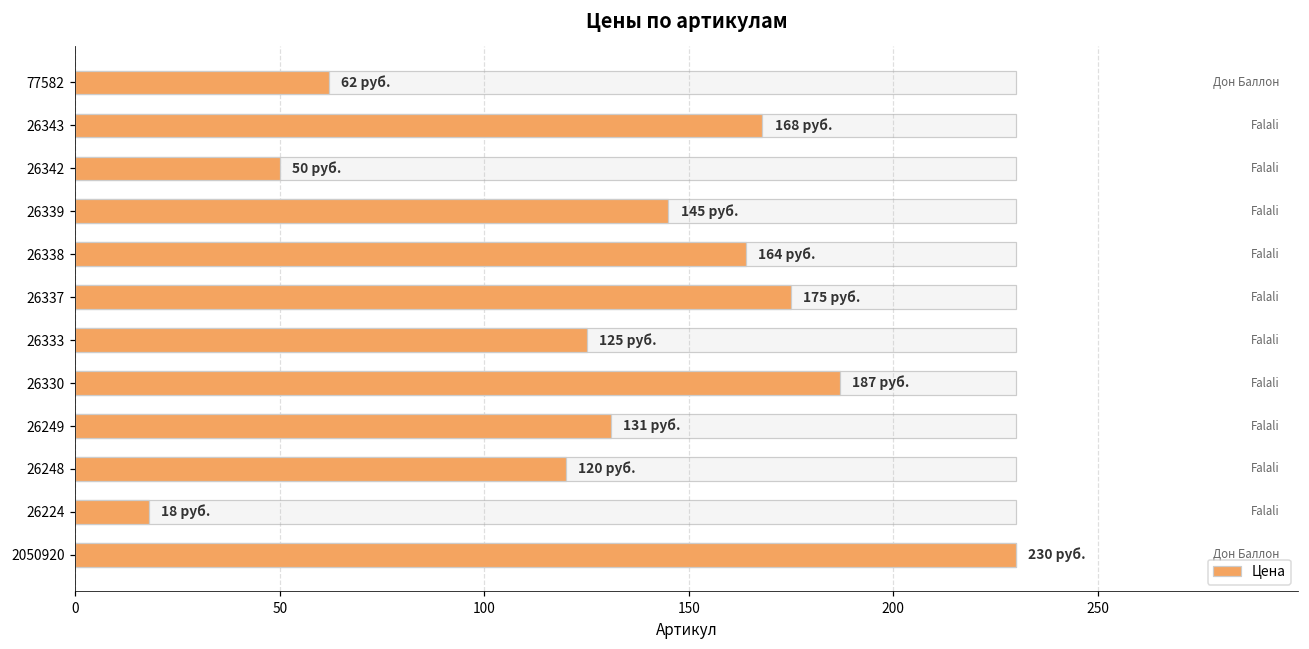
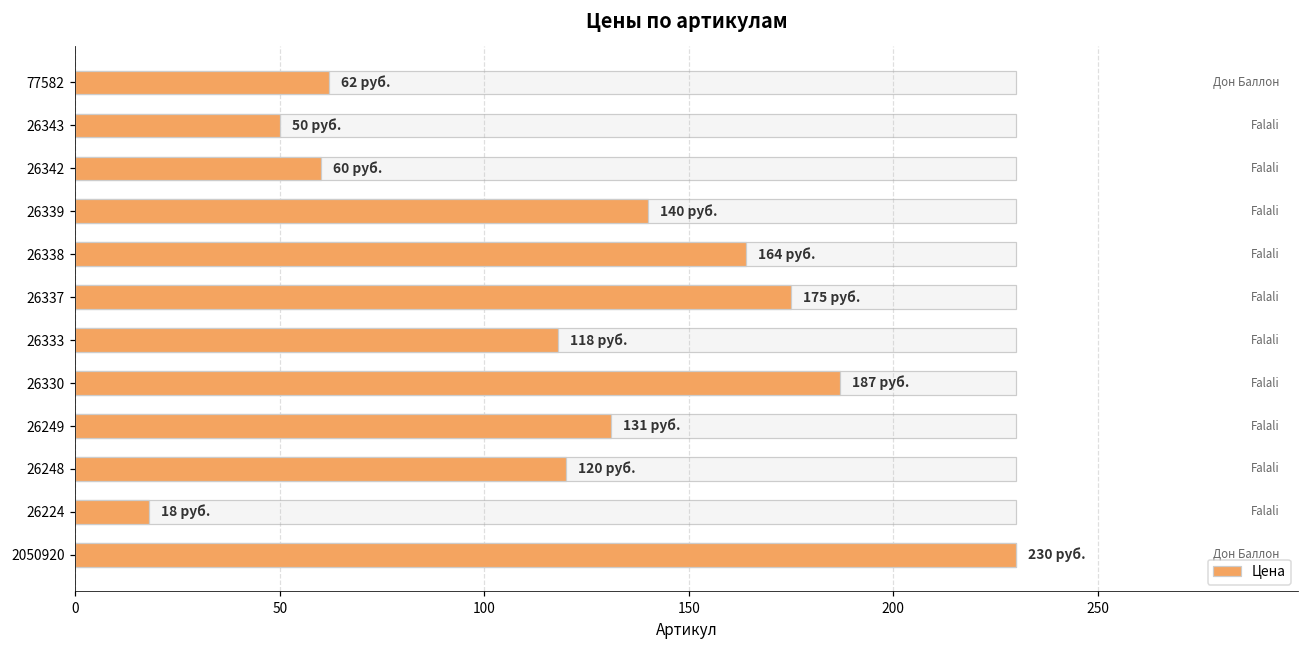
  {
    "Цена": {
-     "26343": 168,
-     "26342": 50,
-     "26339": 145,
-     "26333": 125,
+     "26343": 50,
+     "26342": 60,
+     "26339": 140,
+     "26333": 118,
      "2050920": 230
    }
  }
